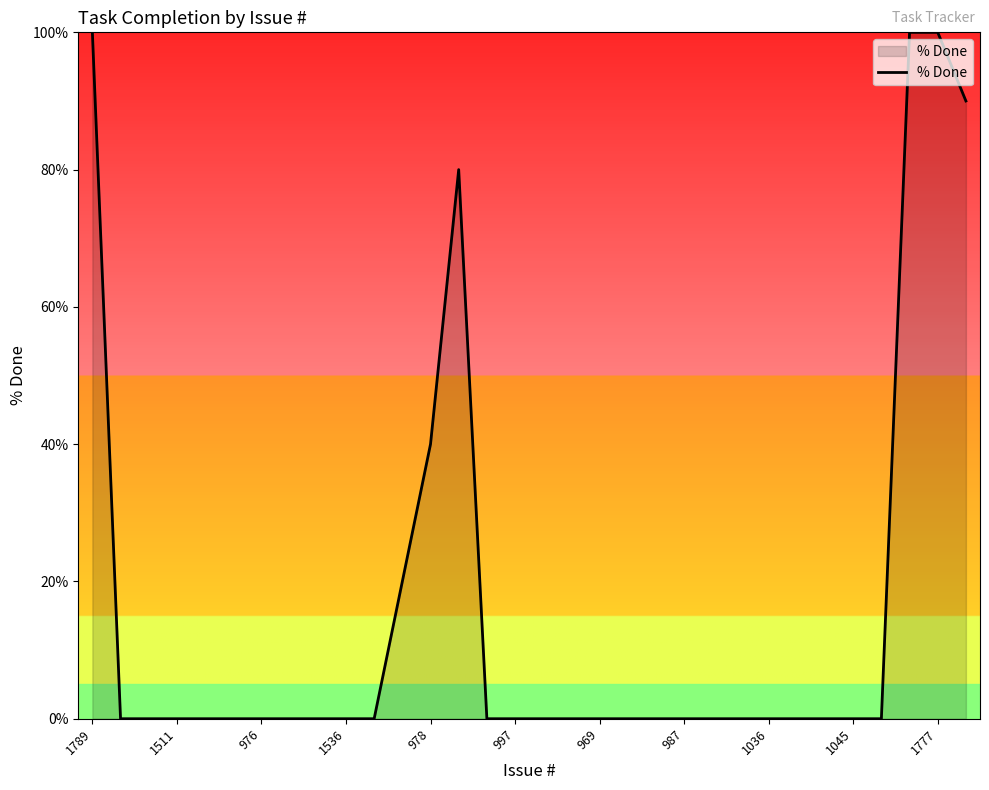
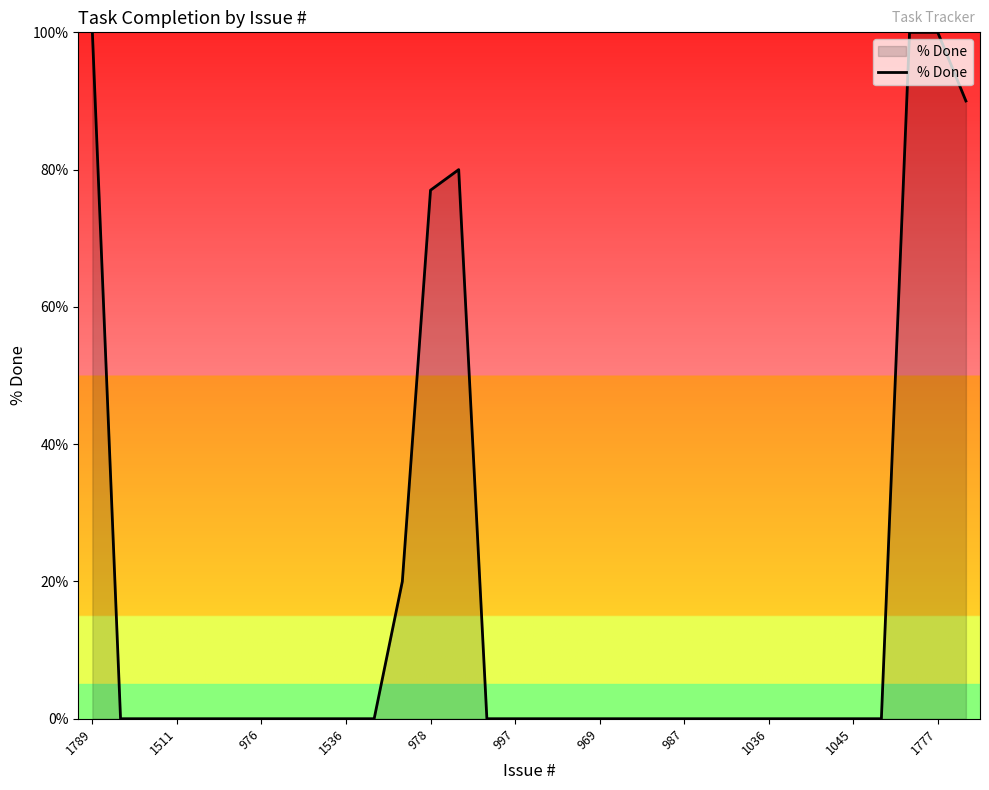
  {
    "1789": "100%",
-   "978": "40%",
+   "978": "77%",
    "1777": "100%"
  }
